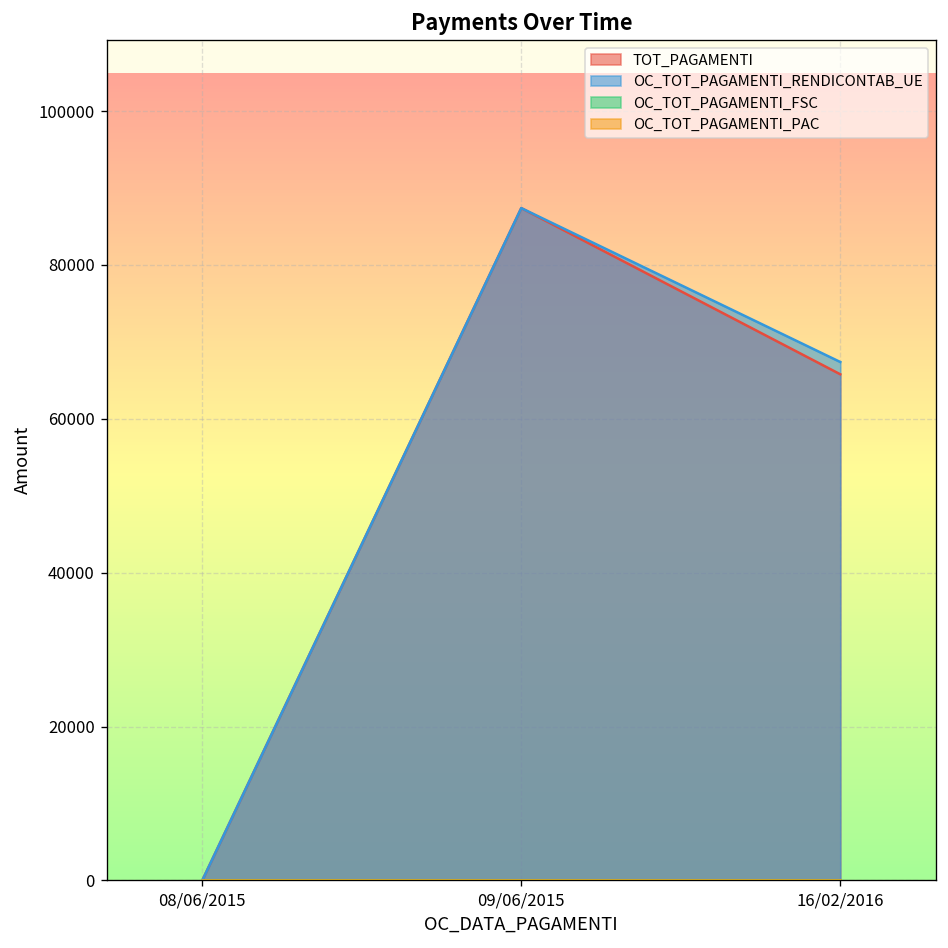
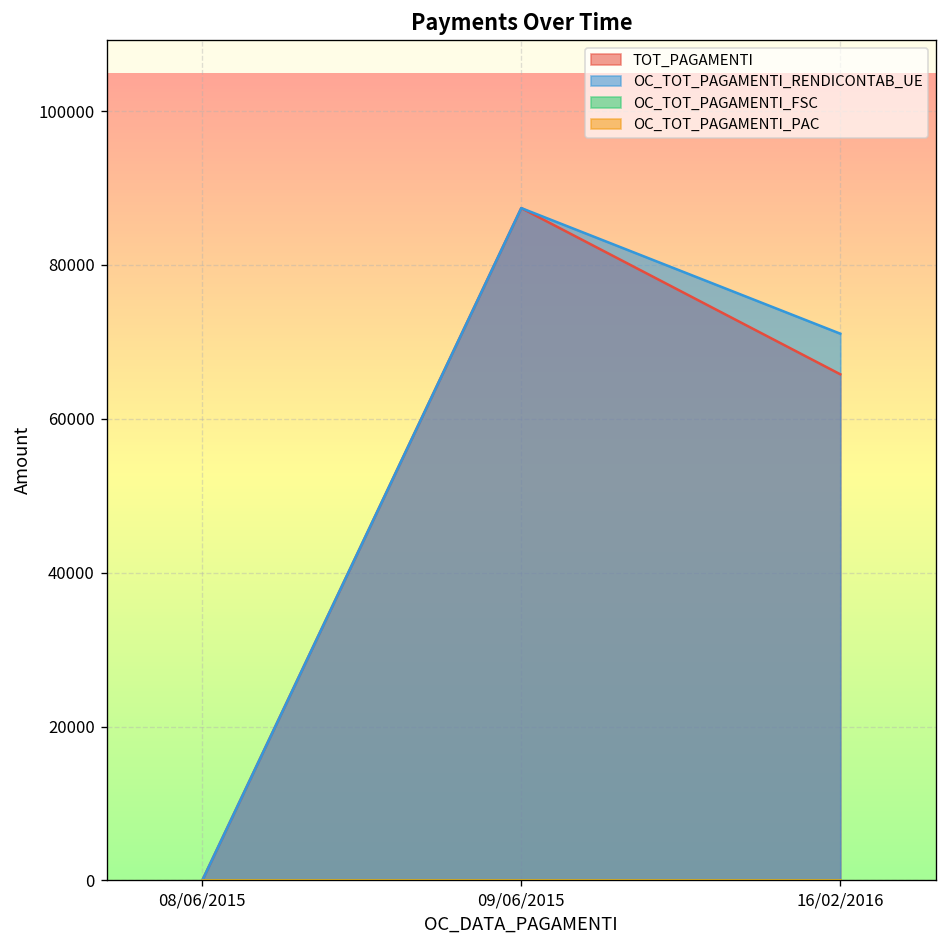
  {
    "TOT_PAGAMENTI": {
      "16/02/2016": 66000
    },
    "OC_TOT_PAGAMENTI_RENDICONTAB_UE": {
-     "16/02/2016": 67000
+     "16/02/2016": 71000
    },
    "OC_TOT_PAGAMENTI_PAC": {
      "09/06/2015": 0,
      "16/02/2016": 0
    }
  }
